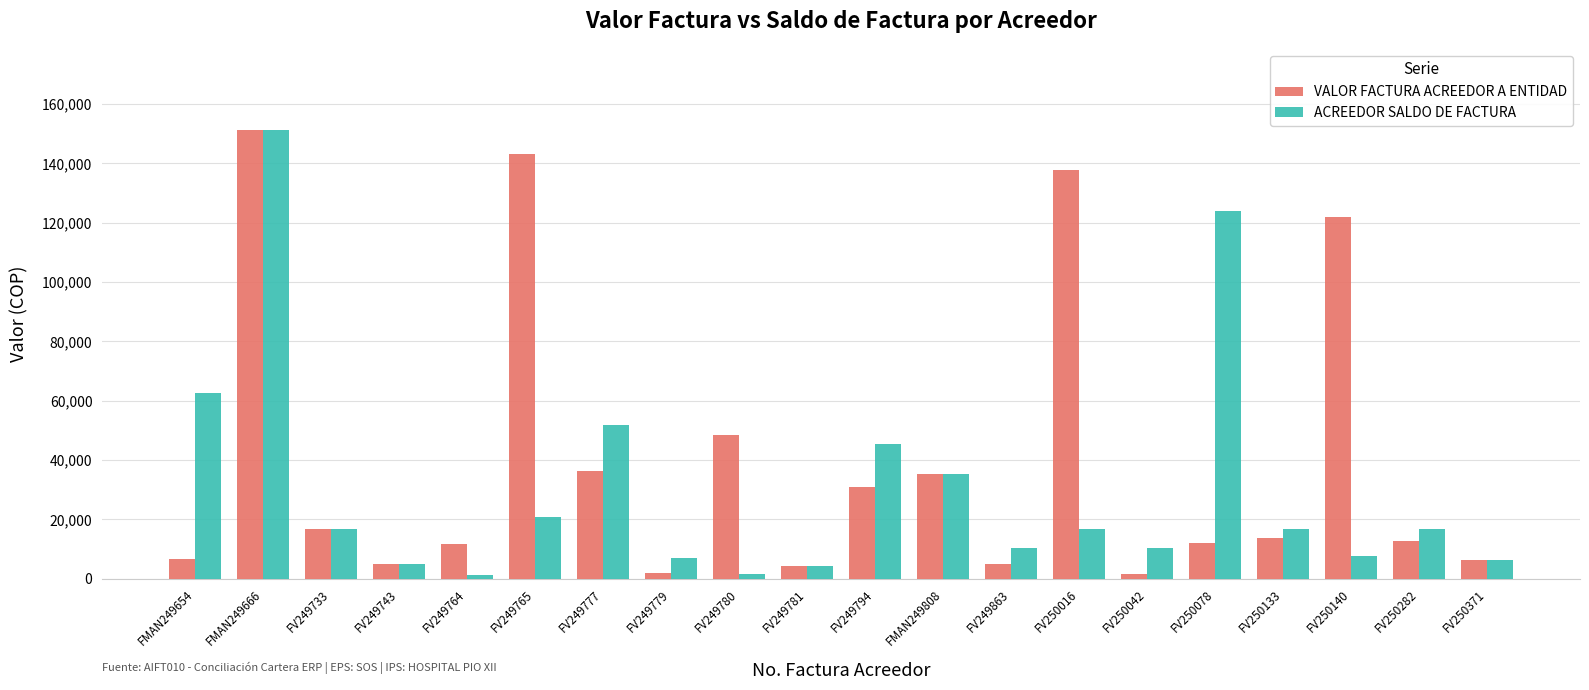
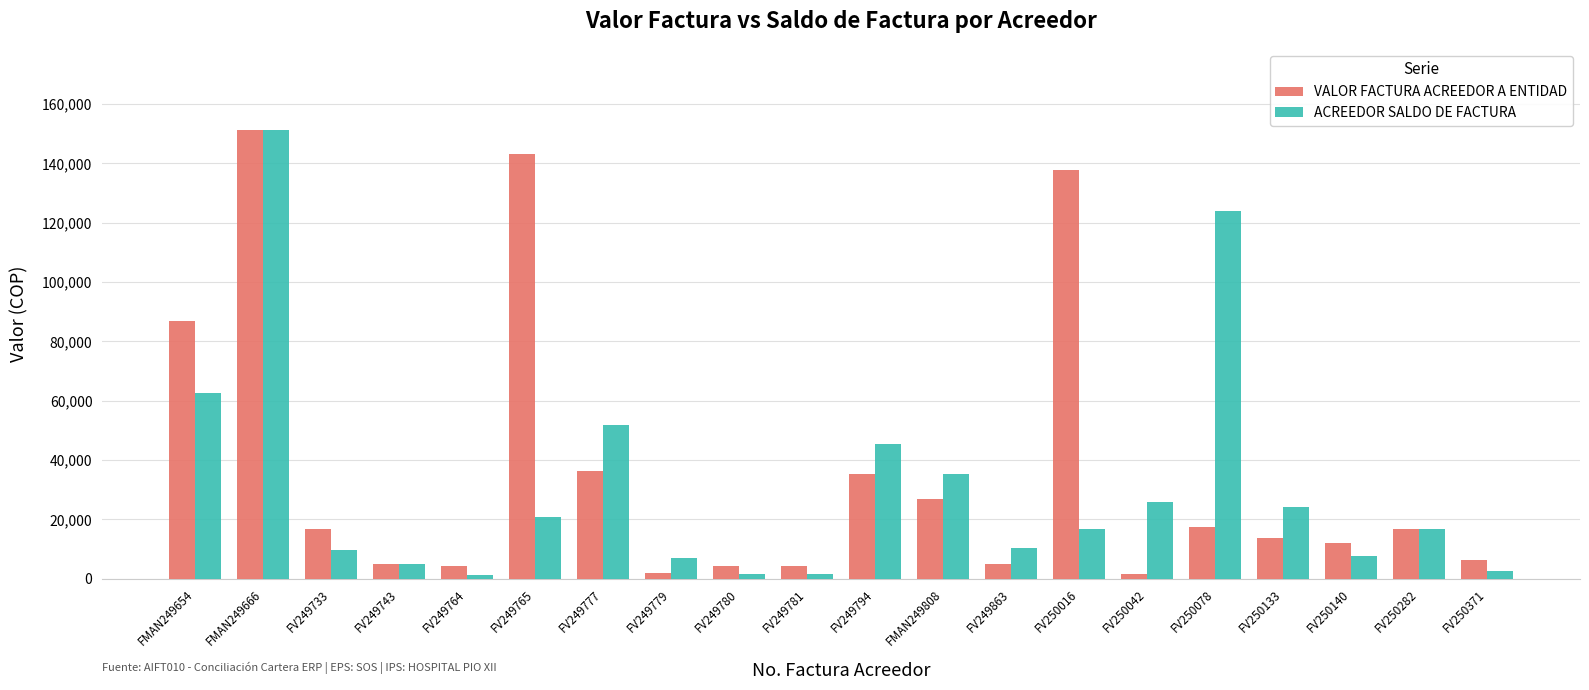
  {
    "VALOR FACTURA ACREEDOR A ENTIDAD": {
-     "FMAN249654": "7,000",
+     "FMAN249654": "87,000",
      "FMAN249666": "151,000",
      "FV249733": "17,000",
      "FV249743": "5,000",
-     "FV249764": "12,000",
+     "FV249764": "4,000",
      "FV249765": "143,000",
      "FV249777": "36,000",
      "FV249779": "2,000",
-     "FV249780": "48,000",
+     "FV249780": "4,000",
      "FV249781": "4,000",
-     "FV249794": "31,000",
-     "FMAN249808": "35,000",
+     "FV249794": "35,000",
+     "FMAN249808": "27,000",
      "FV249863": "5,000",
      "FV250016": "138,000",
      "FV250042": "2,000",
-     "FV250078": "12,000",
+     "FV250078": "18,000",
      "FV250133": "14,000",
-     "FV250140": "122,000",
-     "FV250282": "13,000",
+     "FV250140": "12,000",
+     "FV250282": "17,000",
      "FV250371": "6,000"
    },
    "ACREEDOR SALDO DE FACTURA": {
      "FMAN249654": "63,000",
      "FMAN249666": "151,000",
-     "FV249733": "17,000",
+     "FV249733": "10,000",
      "FV249743": "5,000",
      "FV249764": "1,000",
      "FV249765": "21,000",
      "FV249777": "52,000",
      "FV249779": "7,000",
      "FV249780": "2,000",
-     "FV249781": "4,000",
+     "FV249781": "2,000",
      "FV249794": "45,000",
      "FMAN249808": "35,000",
      "FV249863": "10,000",
      "FV250016": "17,000",
-     "FV250042": "10,000",
+     "FV250042": "26,000",
      "FV250078": "124,000",
-     "FV250133": "17,000",
+     "FV250133": "24,000",
      "FV250140": "8,000",
      "FV250282": "17,000",
-     "FV250371": "6,000"
+     "FV250371": "2,000"
    }
  }
